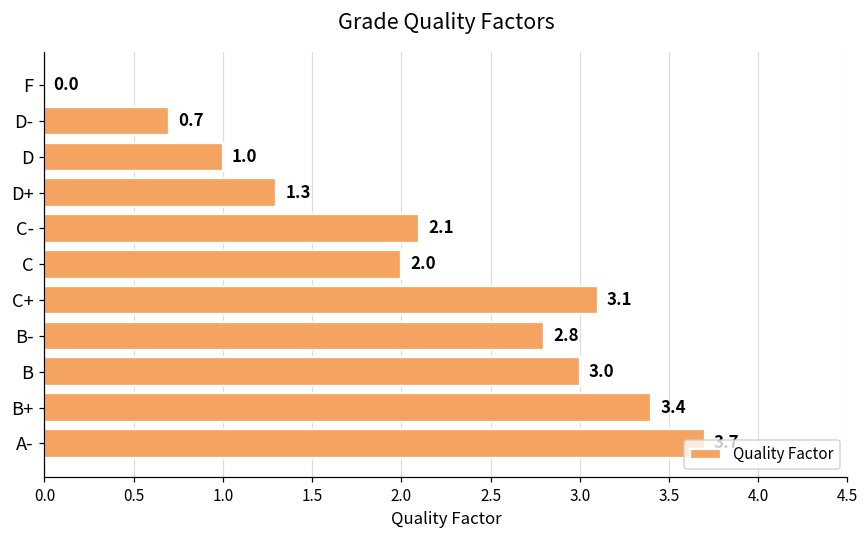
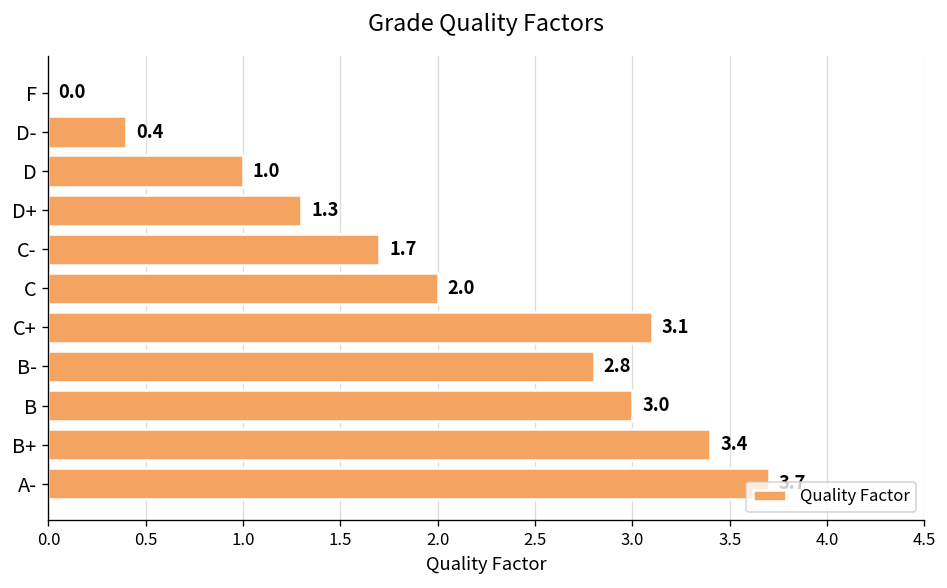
  {
    "F": 0.0,
-   "D-": 0.7,
+   "D-": 0.4,
    "D": 1.0,
    "D+": 1.3,
-   "C-": 2.1,
+   "C-": 1.7,
    "C": 2.0,
    "C+": 3.1,
    "B-": 2.8,
    "B": 3.0,
    "B+": 3.4
  }
